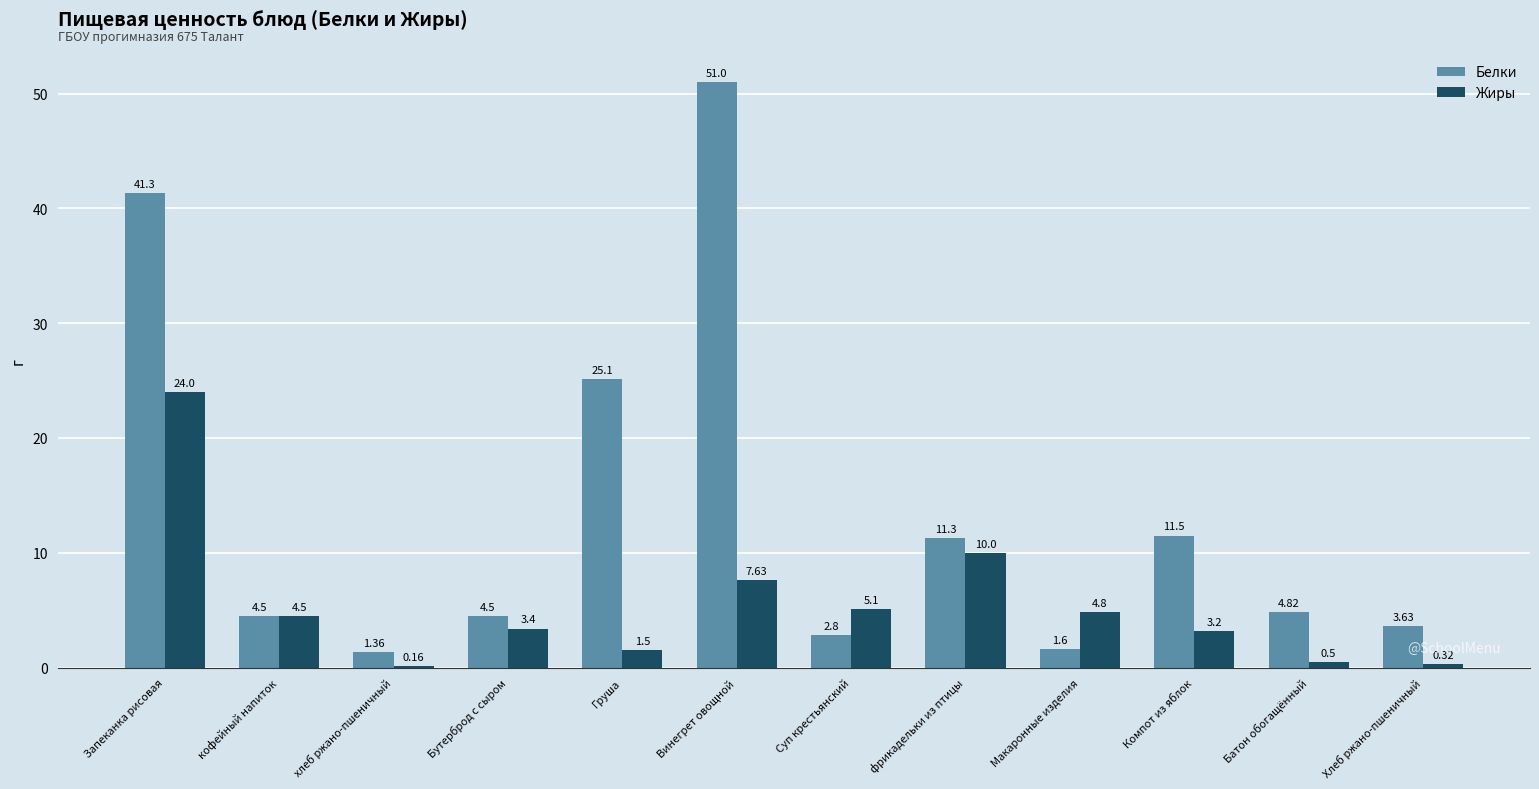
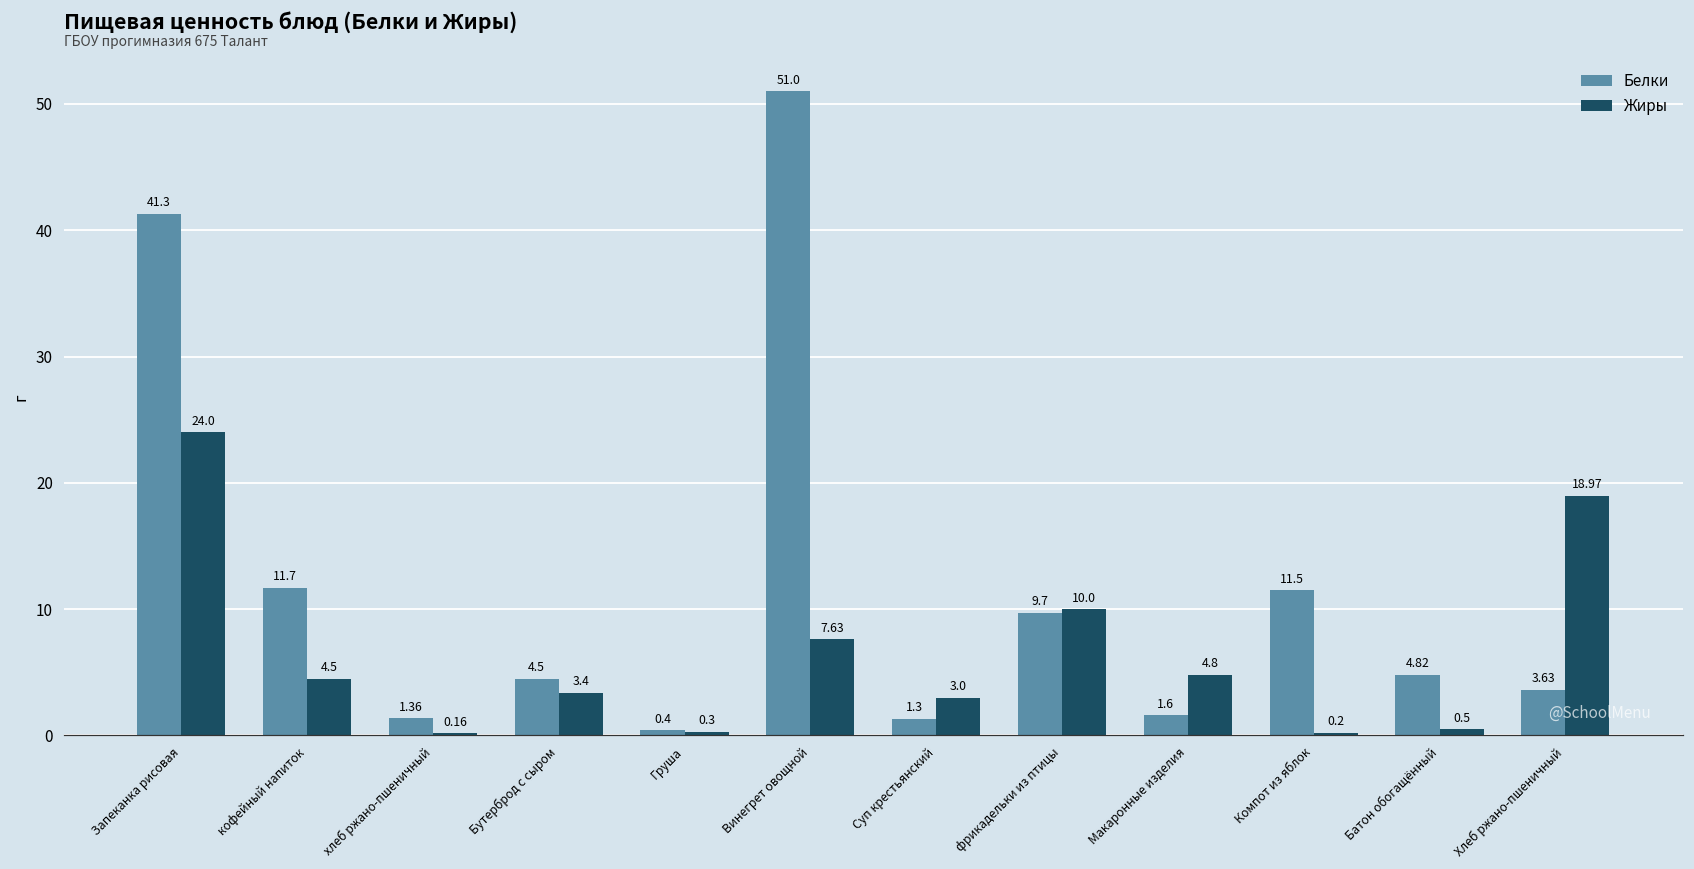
  {
    "Белки": {
      "Запеканка рисовая": 41.3,
-     "кофейный напиток": 4.5,
+     "кофейный напиток": 11.7,
      "хлеб ржано-пшеничный": 1.36,
      "Бутерброд с сыром": 4.5,
-     "Груша": 25.1,
+     "Груша": 0.4,
      "Винегрет овощной": 51.0,
-     "Суп крестьянский": 2.8,
-     "фрикадельки из птицы": 11.3,
+     "Суп крестьянский": 1.3,
+     "фрикадельки из птицы": 9.7,
      "Макаронные изделия": 1.6,
      "Компот из яблок": 11.5,
      "Батон обогащённый": 4.82,
      "Хлеб ржано-пшеничный": 3.63
    },
    "Жиры": {
      "Запеканка рисовая": 24.0,
      "кофейный напиток": 4.5,
      "хлеб ржано-пшеничный": 0.16,
      "Бутерброд с сыром": 3.4,
-     "Груша": 1.5,
+     "Груша": 0.3,
      "Винегрет овощной": 7.63,
-     "Суп крестьянский": 5.1,
+     "Суп крестьянский": 3.0,
      "фрикадельки из птицы": 10.0,
      "Макаронные изделия": 4.8,
-     "Компот из яблок": 3.2,
+     "Компот из яблок": 0.2,
      "Батон обогащённый": 0.5,
-     "Хлеб ржано-пшеничный": 0.32
+     "Хлеб ржано-пшеничный": 18.97
    }
  }
